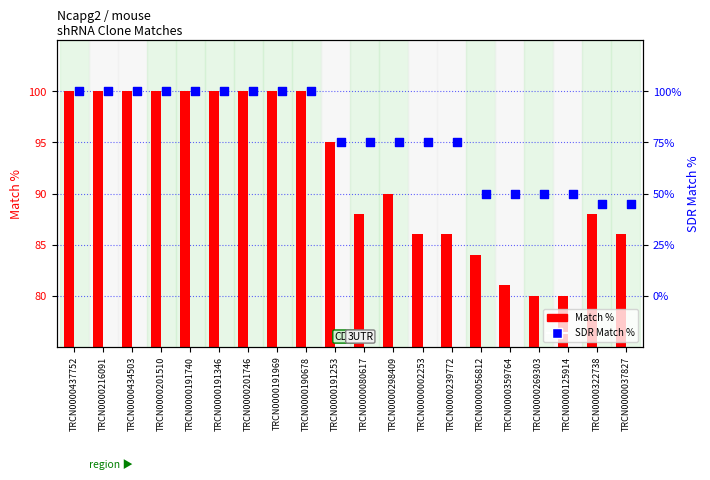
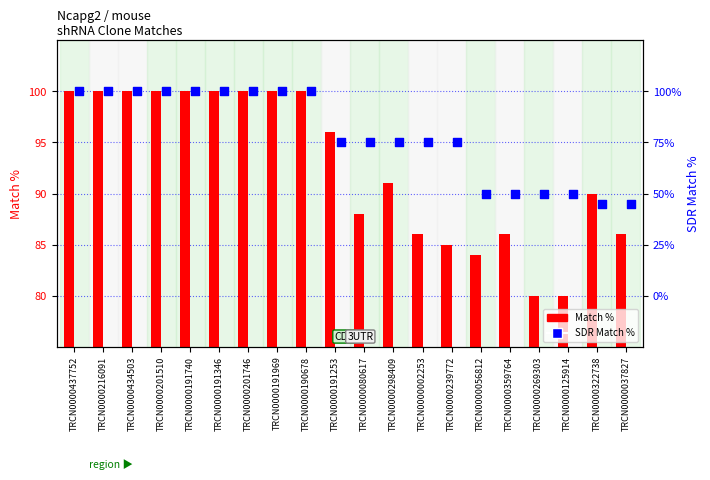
  {
    "Match %": {
      "TRCN0000437752": 100,
      "TRCN0000216091": 100,
      "TRCN0000434503": 100,
      "TRCN0000201510": 100,
      "TRCN0000191740": 100,
      "TRCN0000191346": 100,
      "TRCN0000201746": 100,
      "TRCN0000191969": 100,
      "TRCN0000190678": 100,
-     "TRCN0000191253": 95,
-     "TRCN0000298409": 90,
+     "TRCN0000191253": 96,
+     "TRCN0000298409": 91,
      "TRCN0000002253": 86,
-     "TRCN0000239772": 86,
+     "TRCN0000239772": 85,
      "TRCN0000056812": 84,
-     "TRCN0000359764": 81,
+     "TRCN0000359764": 86,
      "TRCN0000269303": 80,
      "TRCN0000125914": 80,
-     "TRCN0000322738": 88,
+     "TRCN0000322738": 90,
      "TRCN0000037827": 86
    }
  }
